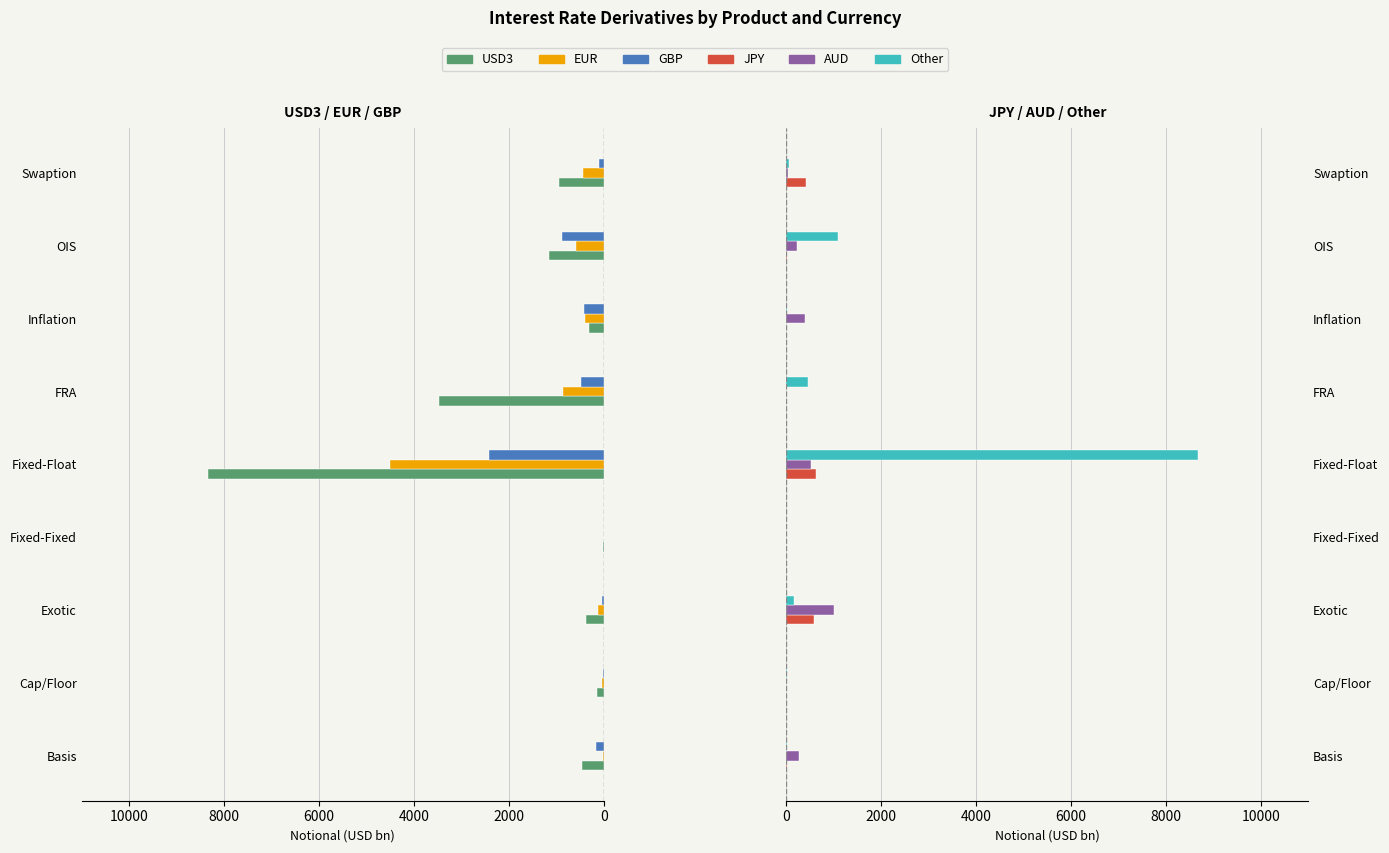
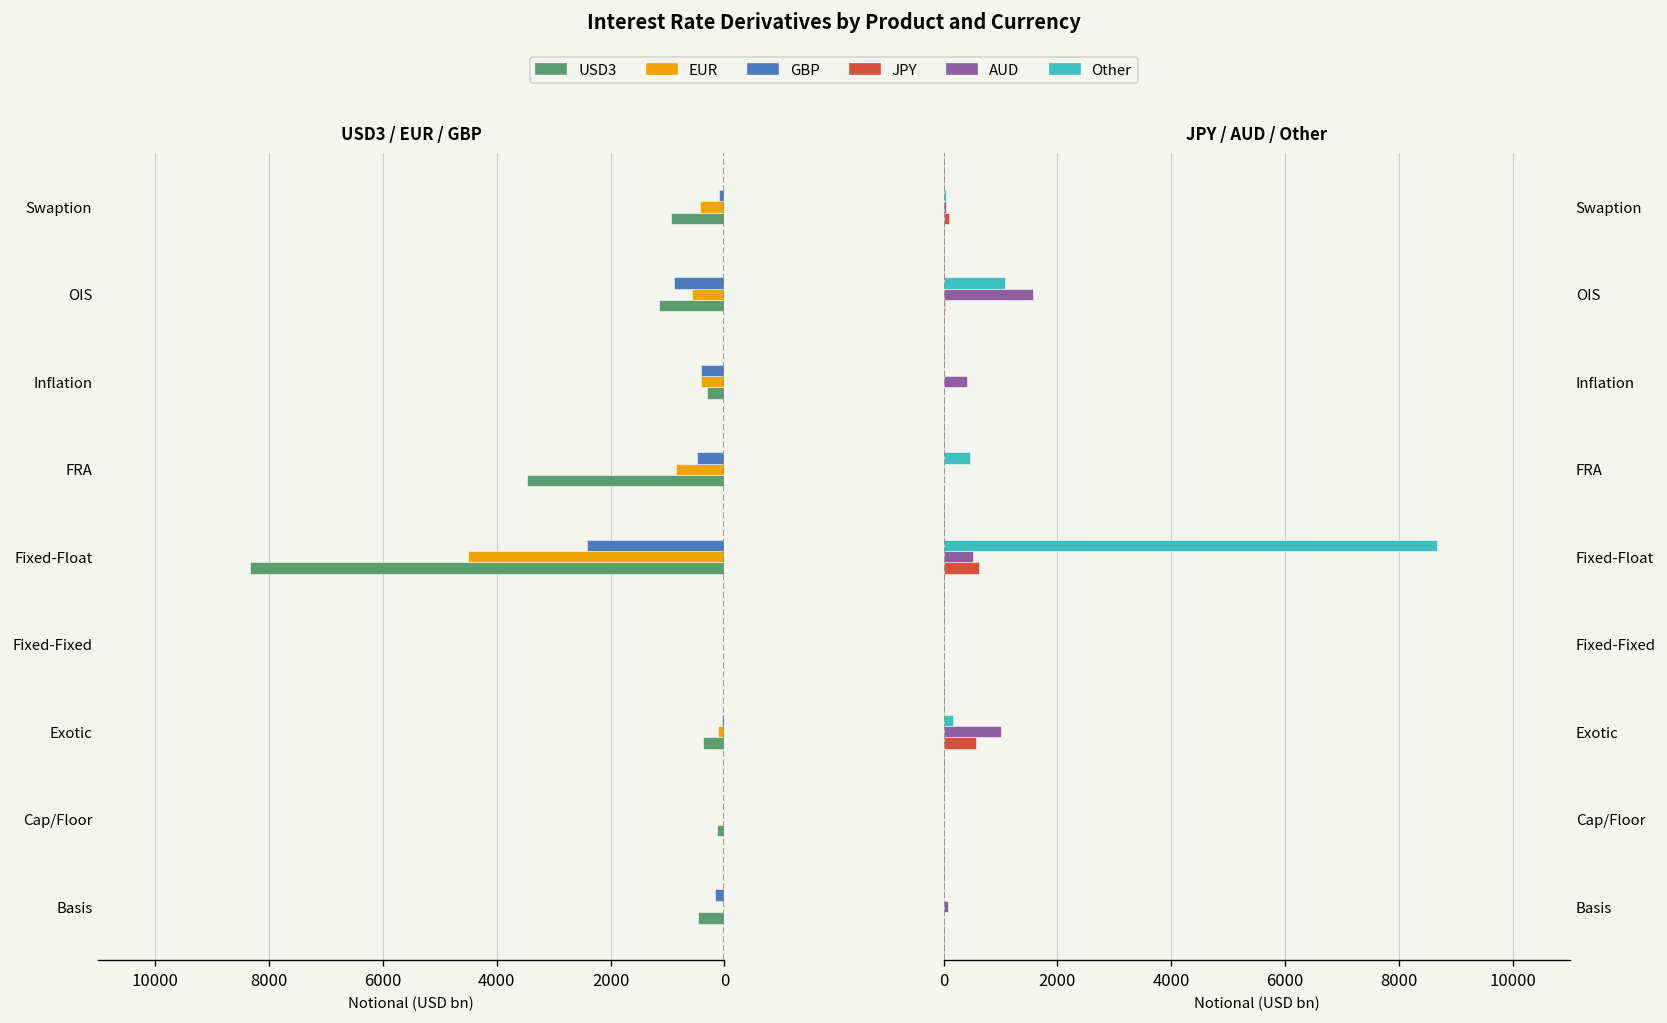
  {
    "JPY / AUD / Other": {
      "JPY": {
-       "Swaption": 400,
+       "Swaption": 100,
        "Inflation": 0,
        "FRA": 0,
        "Fixed-Float": 600,
        "Fixed-Fixed": 0,
        "Exotic": 600,
        "Cap/Floor": 0
      },
      "AUD": {
-       "OIS": 200,
+       "OIS": 1600,
        "Inflation": 400,
        "FRA": 0,
        "Fixed-Float": 500,
        "Fixed-Fixed": 0,
        "Exotic": 1000,
        "Cap/Floor": 0,
-       "Basis": 300
+       "Basis": 100
      },
      "Other": {
        "OIS": 1100,
        "FRA": 500,
        "Fixed-Float": 8700,
        "Fixed-Fixed": 0,
        "Exotic": 200
      }
    }
  }
